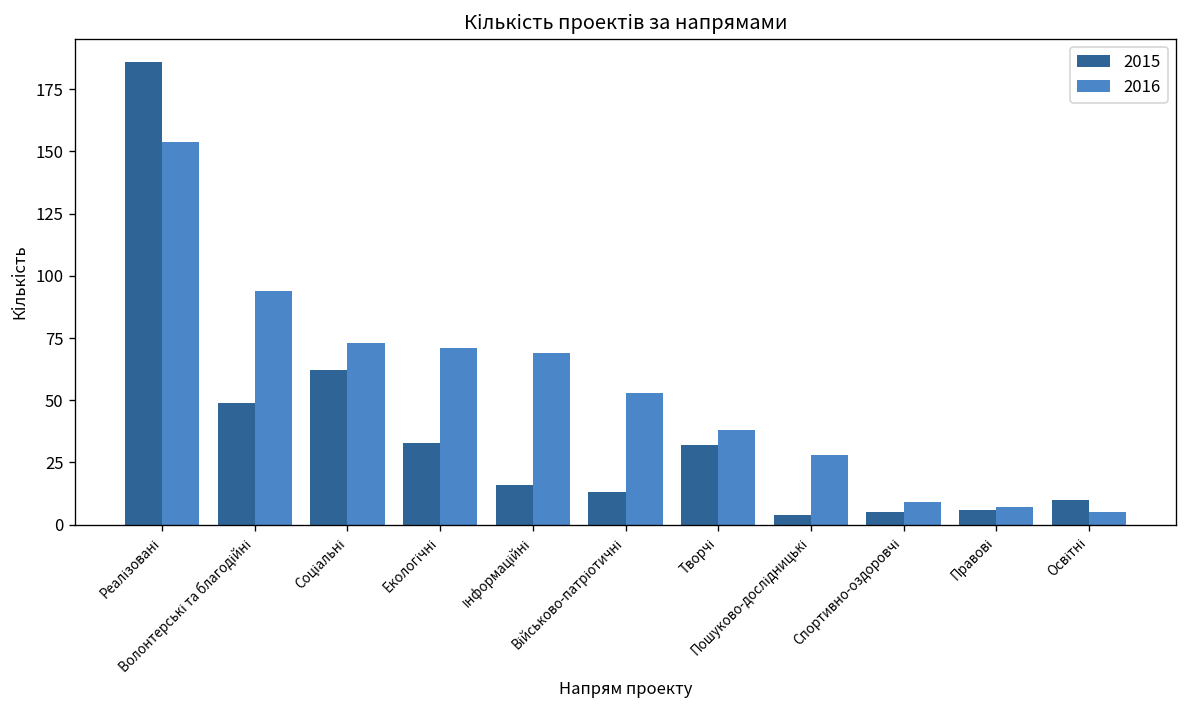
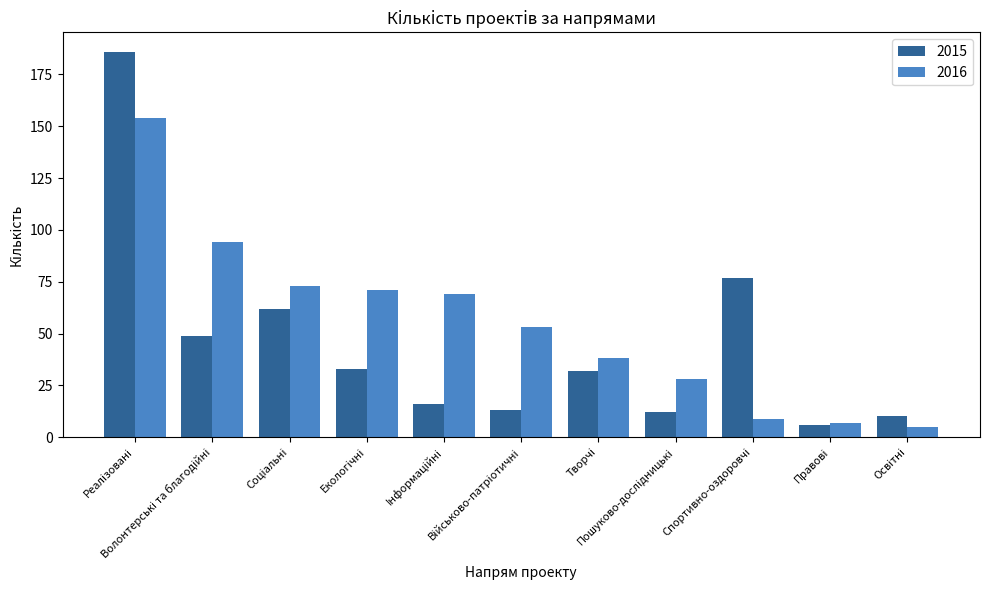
  {
    "2015": {
      "Реалізовані": 186,
      "Волонтерські та благодійні": 49,
      "Соціальні": 62,
      "Екологічні": 33,
      "Інформаційні": 16,
      "Військово-патріотичні": 13,
      "Творчі": 32,
-     "Пошуково-дослідницькі": 4,
-     "Спортивно-оздоровчі": 5,
+     "Пошуково-дослідницькі": 12,
+     "Спортивно-оздоровчі": 77,
      "Правові": 6,
      "Освітні": 10
    },
    "2016": {
      "Реалізовані": 154,
      "Волонтерські та благодійні": 94,
      "Соціальні": 73,
      "Екологічні": 71,
      "Інформаційні": 69,
      "Військово-патріотичні": 53,
      "Творчі": 38,
      "Пошуково-дослідницькі": 28,
      "Спортивно-оздоровчі": 9,
      "Правові": 7,
      "Освітні": 5
    }
  }
